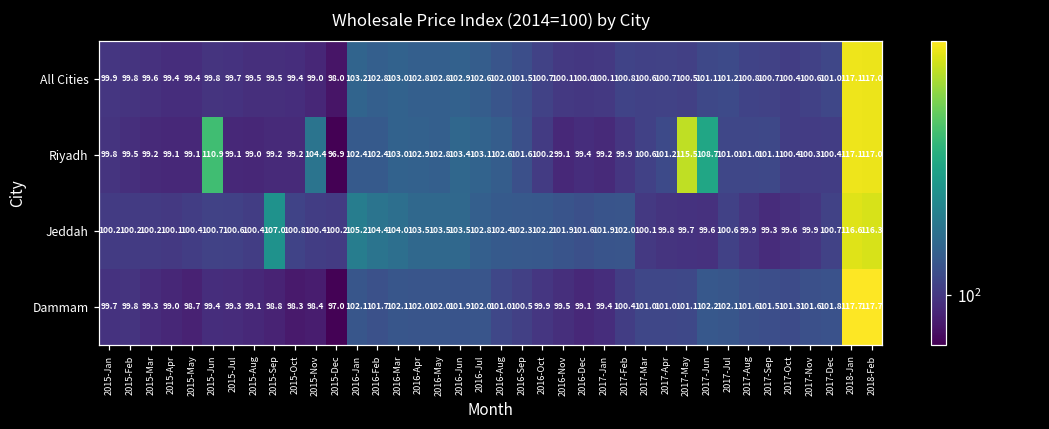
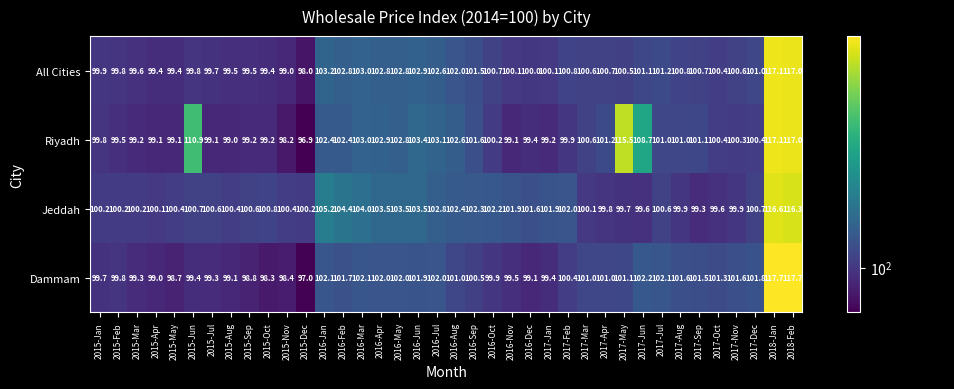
  {
    "All Cities": {
      "2015-Jan": 99.9,
      "2015-Feb": 99.8,
      "2015-Mar": 99.6,
      "2015-Apr": 99.4,
      "2015-May": 99.4,
      "2015-Jun": 99.8,
      "2015-Jul": 99.7,
      "2015-Aug": 99.5,
      "2015-Sep": 99.5,
      "2015-Oct": 99.4,
      "2015-Nov": 99.0,
      "2015-Dec": 98.0,
      "2016-Jan": 103.2,
      "2016-Feb": 102.8,
      "2016-Mar": 103.0,
      "2016-Apr": 102.8,
      "2016-May": 102.8,
      "2016-Jun": 102.9,
      "2016-Jul": 102.6,
      "2016-Aug": 102.0,
      "2016-Sep": 101.5,
      "2016-Oct": 100.7,
      "2016-Nov": 100.1,
      "2016-Dec": 100.0,
      "2017-Jan": 100.1,
      "2017-Feb": 100.8,
      "2017-Mar": 100.6,
      "2017-Apr": 100.7,
      "2017-May": 100.5,
      "2017-Jun": 101.1,
      "2017-Jul": 101.2,
      "2017-Aug": 100.8,
      "2017-Sep": 100.7,
      "2017-Oct": 100.4,
      "2017-Nov": 100.6,
      "2017-Dec": 101.0,
      "2018-Jan": 117.1,
      "2018-Feb": 117.0
    },
    "Riyadh": {
      "2015-Jan": 99.8,
      "2015-Feb": 99.5,
      "2015-Mar": 99.2,
      "2015-Apr": 99.1,
      "2015-May": 99.1,
      "2015-Jun": 110.9,
      "2015-Jul": 99.1,
      "2015-Aug": 99.0,
      "2015-Sep": 99.2,
      "2015-Oct": 99.2,
-     "2015-Nov": 104.4,
+     "2015-Nov": 98.2,
      "2015-Dec": 96.9,
      "2016-Jan": 102.4,
      "2016-Feb": 102.4,
      "2016-Mar": 103.0,
      "2016-Apr": 102.9,
      "2016-May": 102.8,
      "2016-Jun": 103.4,
      "2016-Jul": 103.1,
      "2016-Aug": 102.6,
      "2016-Sep": 101.6,
      "2016-Oct": 100.2,
      "2016-Nov": 99.1,
      "2016-Dec": 99.4,
      "2017-Jan": 99.2,
      "2017-Feb": 99.9,
      "2017-Mar": 100.6,
      "2017-Apr": 101.2,
      "2017-May": 115.5,
      "2017-Jun": 108.7,
      "2017-Jul": 101.0,
      "2017-Aug": 101.0,
      "2017-Sep": 101.1,
      "2017-Oct": 100.4,
      "2017-Nov": 100.3,
      "2017-Dec": 100.4,
      "2018-Jan": 117.1,
      "2018-Feb": 117.0
    },
    "Jeddah": {
      "2015-Jan": 100.2,
      "2015-Feb": 100.2,
      "2015-Mar": 100.2,
      "2015-Apr": 100.1,
      "2015-May": 100.4,
      "2015-Jun": 100.7,
      "2015-Jul": 100.6,
      "2015-Aug": 100.4,
-     "2015-Sep": 107.0,
+     "2015-Sep": 100.6,
      "2015-Oct": 100.8,
      "2015-Nov": 100.4,
      "2015-Dec": 100.2,
      "2016-Jan": 105.2,
      "2016-Feb": 104.4,
      "2016-Mar": 104.0,
      "2016-Apr": 103.5,
      "2016-May": 103.5,
      "2016-Jun": 103.5,
      "2016-Jul": 102.8,
      "2016-Aug": 102.4,
      "2016-Sep": 102.3,
      "2016-Oct": 102.2,
      "2016-Nov": 101.9,
      "2016-Dec": 101.6,
      "2017-Jan": 101.9,
      "2017-Feb": 102.0,
      "2017-Mar": 100.1,
      "2017-Apr": 99.8,
      "2017-May": 99.7,
      "2017-Jun": 99.6,
      "2017-Jul": 100.6,
      "2017-Aug": 99.9,
      "2017-Sep": 99.3,
      "2017-Oct": 99.6,
      "2017-Nov": 99.9,
      "2017-Dec": 100.7,
      "2018-Jan": 116.6,
      "2018-Feb": 116.3
    },
    "Dammam": {
      "2015-Jan": 99.7,
      "2015-Feb": 99.8,
      "2015-Mar": 99.3,
      "2015-Apr": 99.0,
      "2015-May": 98.7,
      "2015-Jun": 99.4,
      "2015-Jul": 99.3,
      "2015-Aug": 99.1,
      "2015-Sep": 98.8,
      "2015-Oct": 98.3,
      "2015-Nov": 98.4,
      "2015-Dec": 97.0,
      "2016-Jan": 102.1,
      "2016-Feb": 101.7,
      "2016-Mar": 102.1,
      "2016-Apr": 102.0,
      "2016-May": 102.0,
      "2016-Jun": 101.9,
      "2016-Jul": 102.0,
      "2016-Aug": 101.0,
      "2016-Sep": 100.5,
      "2016-Oct": 99.9,
      "2016-Nov": 99.5,
      "2016-Dec": 99.1,
      "2017-Jan": 99.4,
      "2017-Feb": 100.4,
      "2017-Mar": 101.0,
      "2017-Apr": 101.0,
      "2017-May": 101.1,
      "2017-Jun": 102.2,
      "2017-Jul": 102.1,
      "2017-Aug": 101.6,
      "2017-Sep": 101.5,
      "2017-Oct": 101.3,
      "2017-Nov": 101.6,
      "2017-Dec": 101.8,
      "2018-Jan": 117.7,
      "2018-Feb": 117.7
    }
  }
